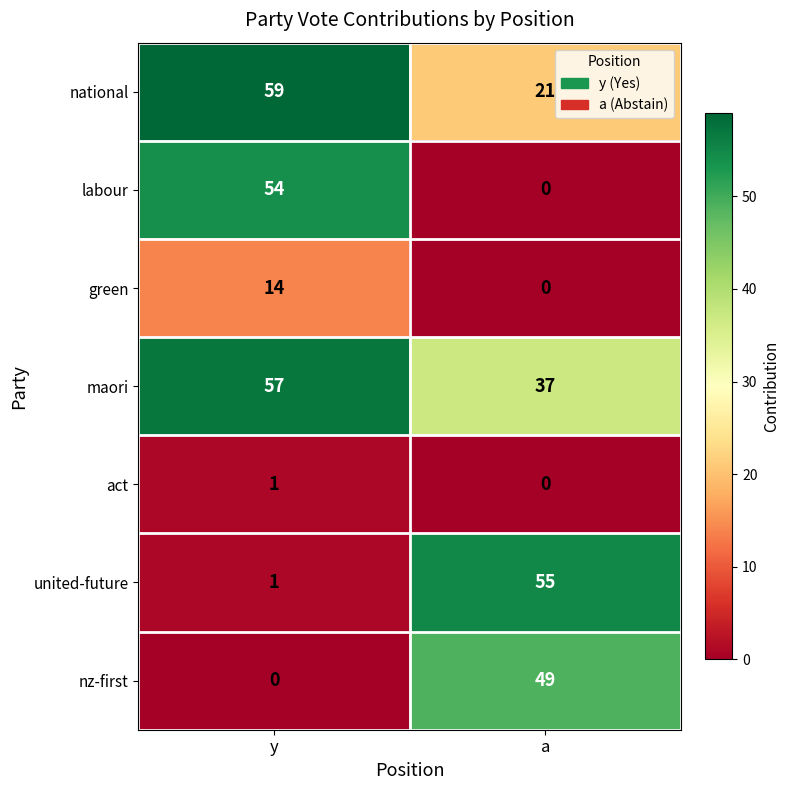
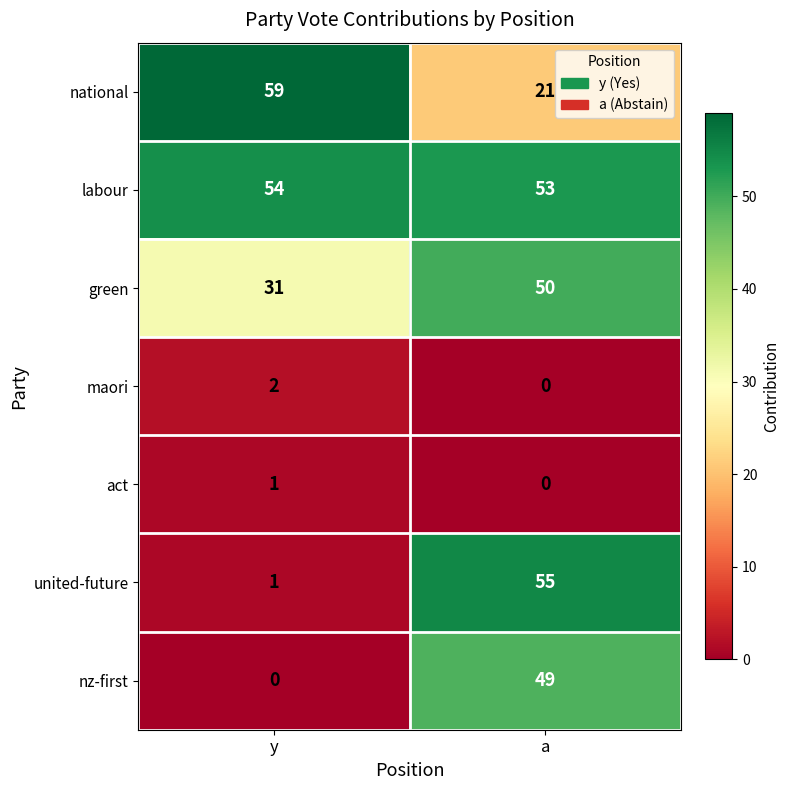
  {
    "national": {
      "y": 59
    },
    "labour": {
      "y": 54,
-     "a": 0
+     "a": 53
    },
    "green": {
-     "y": 14,
-     "a": 0
+     "y": 31,
+     "a": 50
    },
    "maori": {
-     "y": 57,
-     "a": 37
+     "y": 2,
+     "a": 0
    },
    "act": {
      "y": 1,
      "a": 0
    },
    "united-future": {
      "y": 1,
      "a": 55
    },
    "nz-first": {
      "y": 0,
      "a": 49
    }
  }
